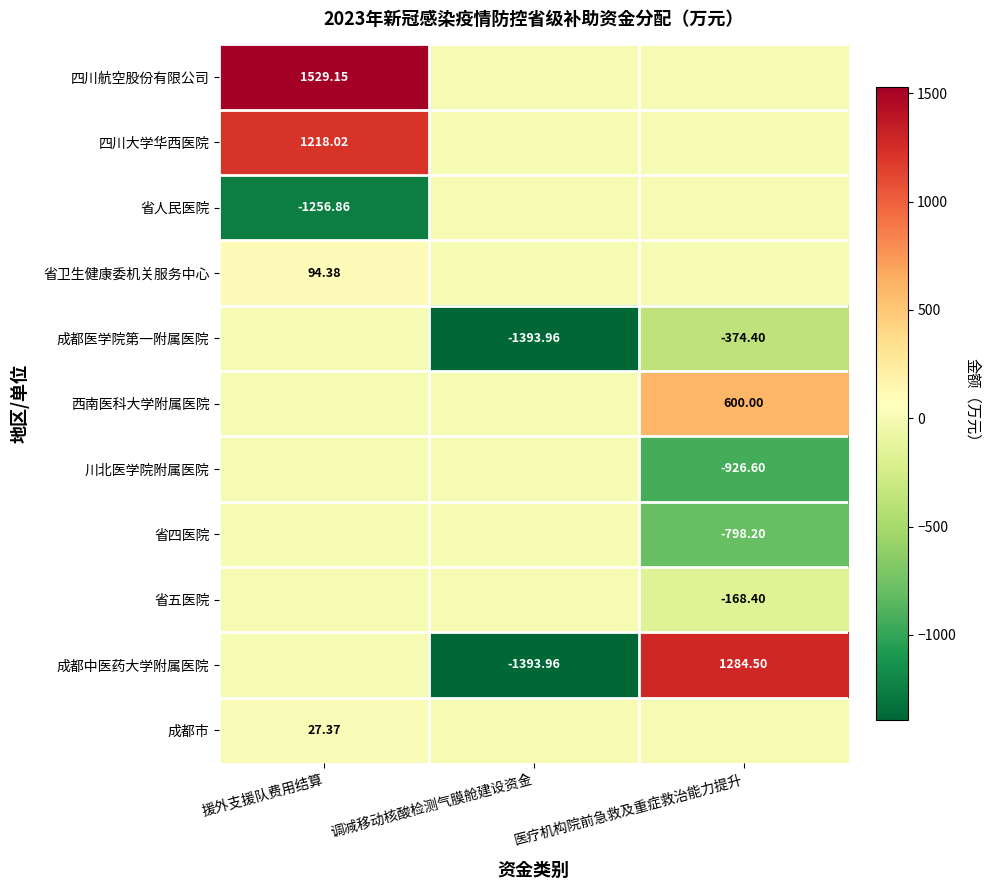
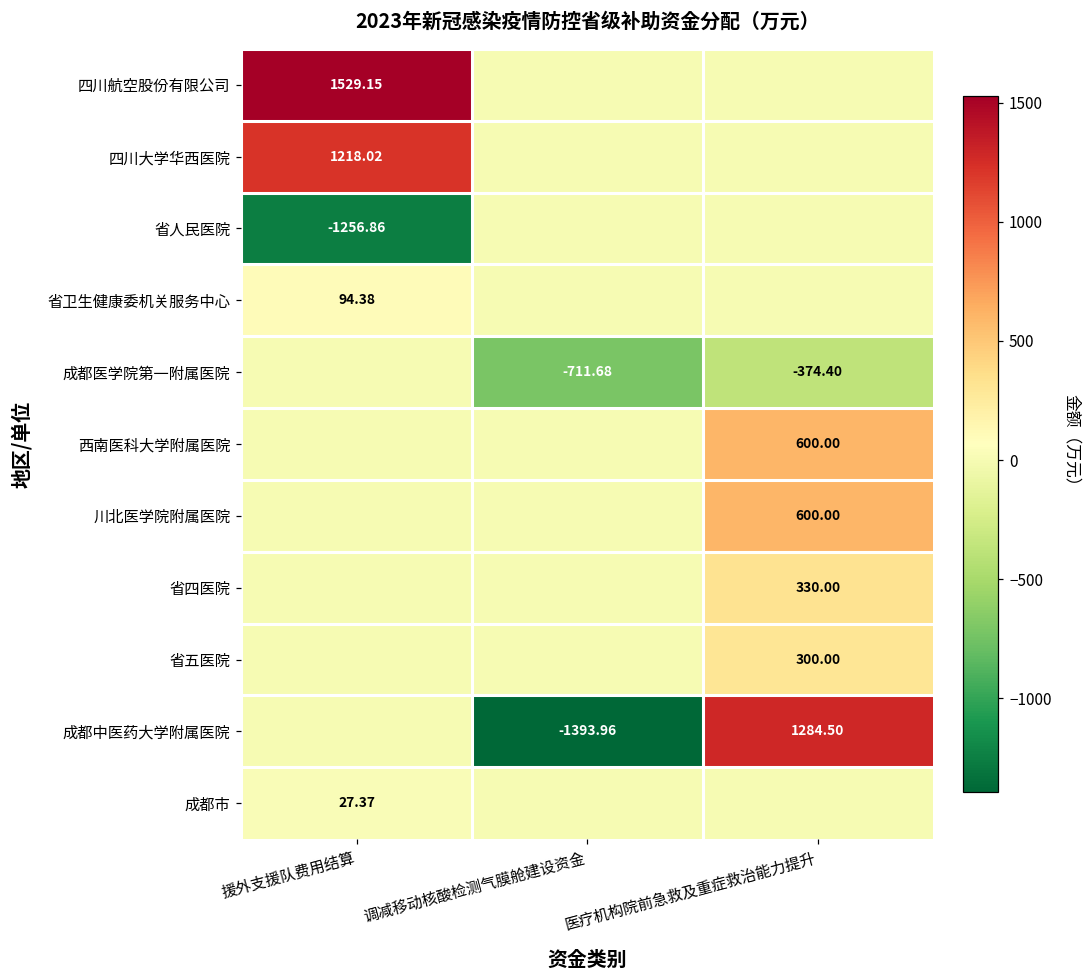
  {
    "四川航空股份有限公司": {
      "援外支援队费用结算": 1529.15
    },
    "四川大学华西医院": {
      "援外支援队费用结算": 1218.02
    },
    "省人民医院": {
      "援外支援队费用结算": -1256.86
    },
    "省卫生健康委机关服务中心": {
      "援外支援队费用结算": 94.38
    },
    "成都医学院第一附属医院": {
-     "调减移动核酸检测气膜舱建设资金": -1393.96,
+     "调减移动核酸检测气膜舱建设资金": -711.68,
      "医疗机构院前急救及重症救治能力提升": -374.40
    },
    "西南医科大学附属医院": {
      "医疗机构院前急救及重症救治能力提升": 600.00
    },
    "川北医学院附属医院": {
-     "医疗机构院前急救及重症救治能力提升": -926.60
+     "医疗机构院前急救及重症救治能力提升": 600.00
    },
    "省四医院": {
-     "医疗机构院前急救及重症救治能力提升": -798.20
+     "医疗机构院前急救及重症救治能力提升": 330.00
    },
    "省五医院": {
-     "医疗机构院前急救及重症救治能力提升": -168.40
+     "医疗机构院前急救及重症救治能力提升": 300.00
    },
    "成都中医药大学附属医院": {
      "调减移动核酸检测气膜舱建设资金": -1393.96,
      "医疗机构院前急救及重症救治能力提升": 1284.50
    },
    "成都市": {
      "援外支援队费用结算": 27.37
    }
  }
